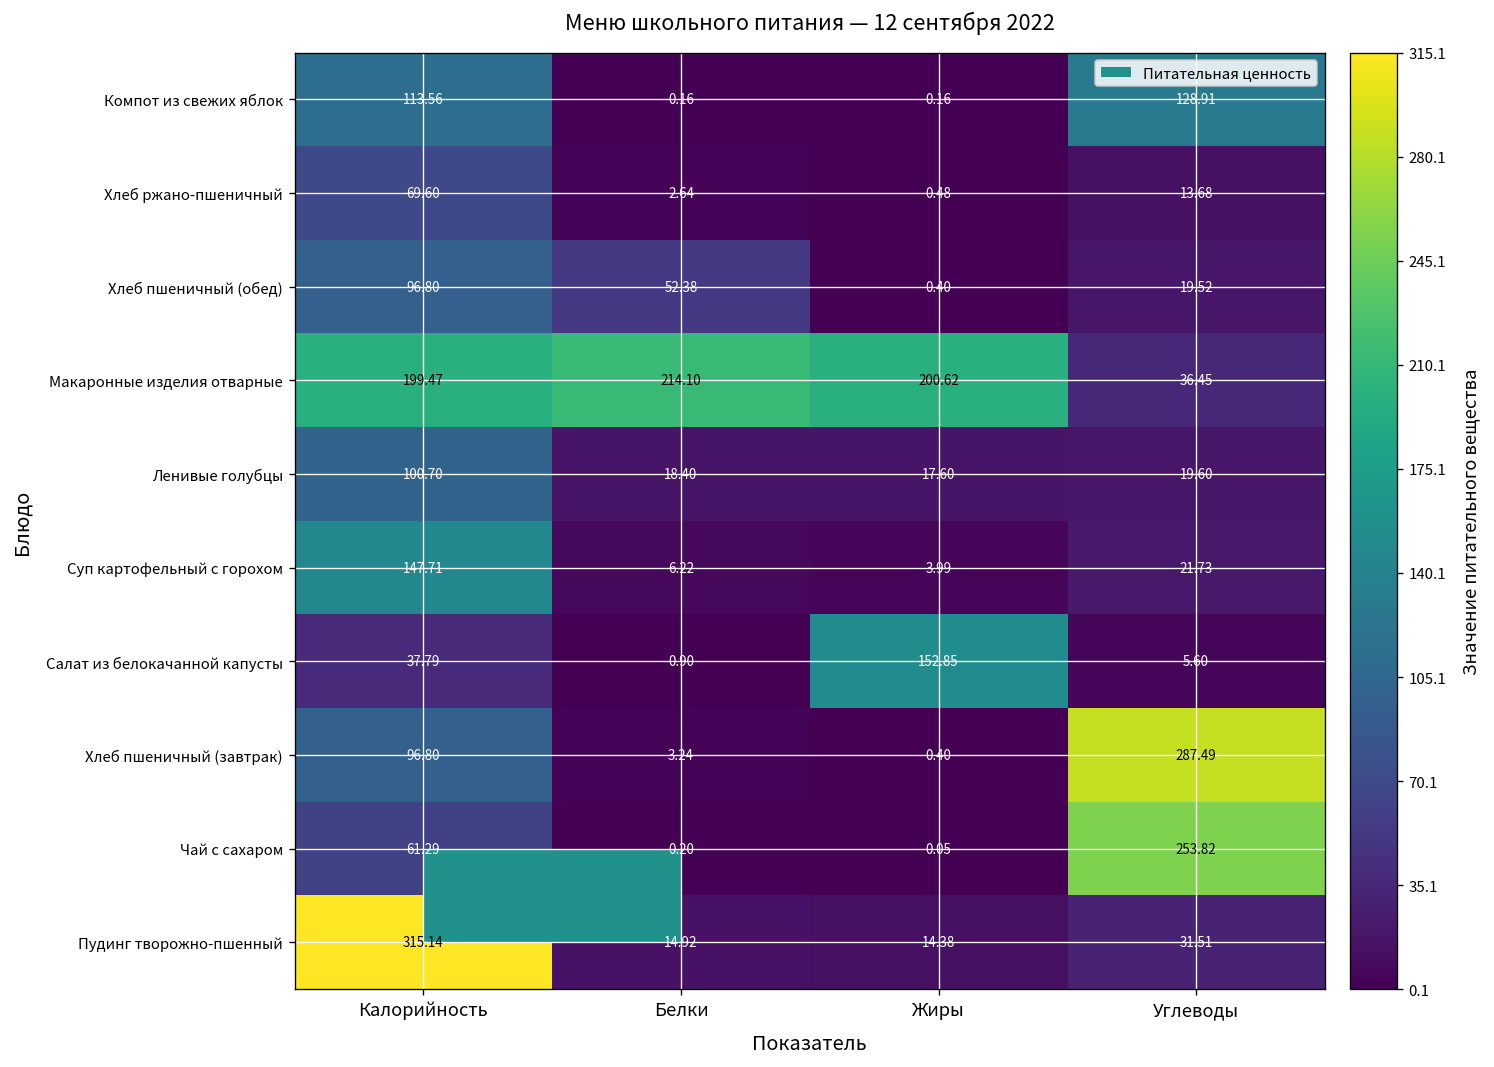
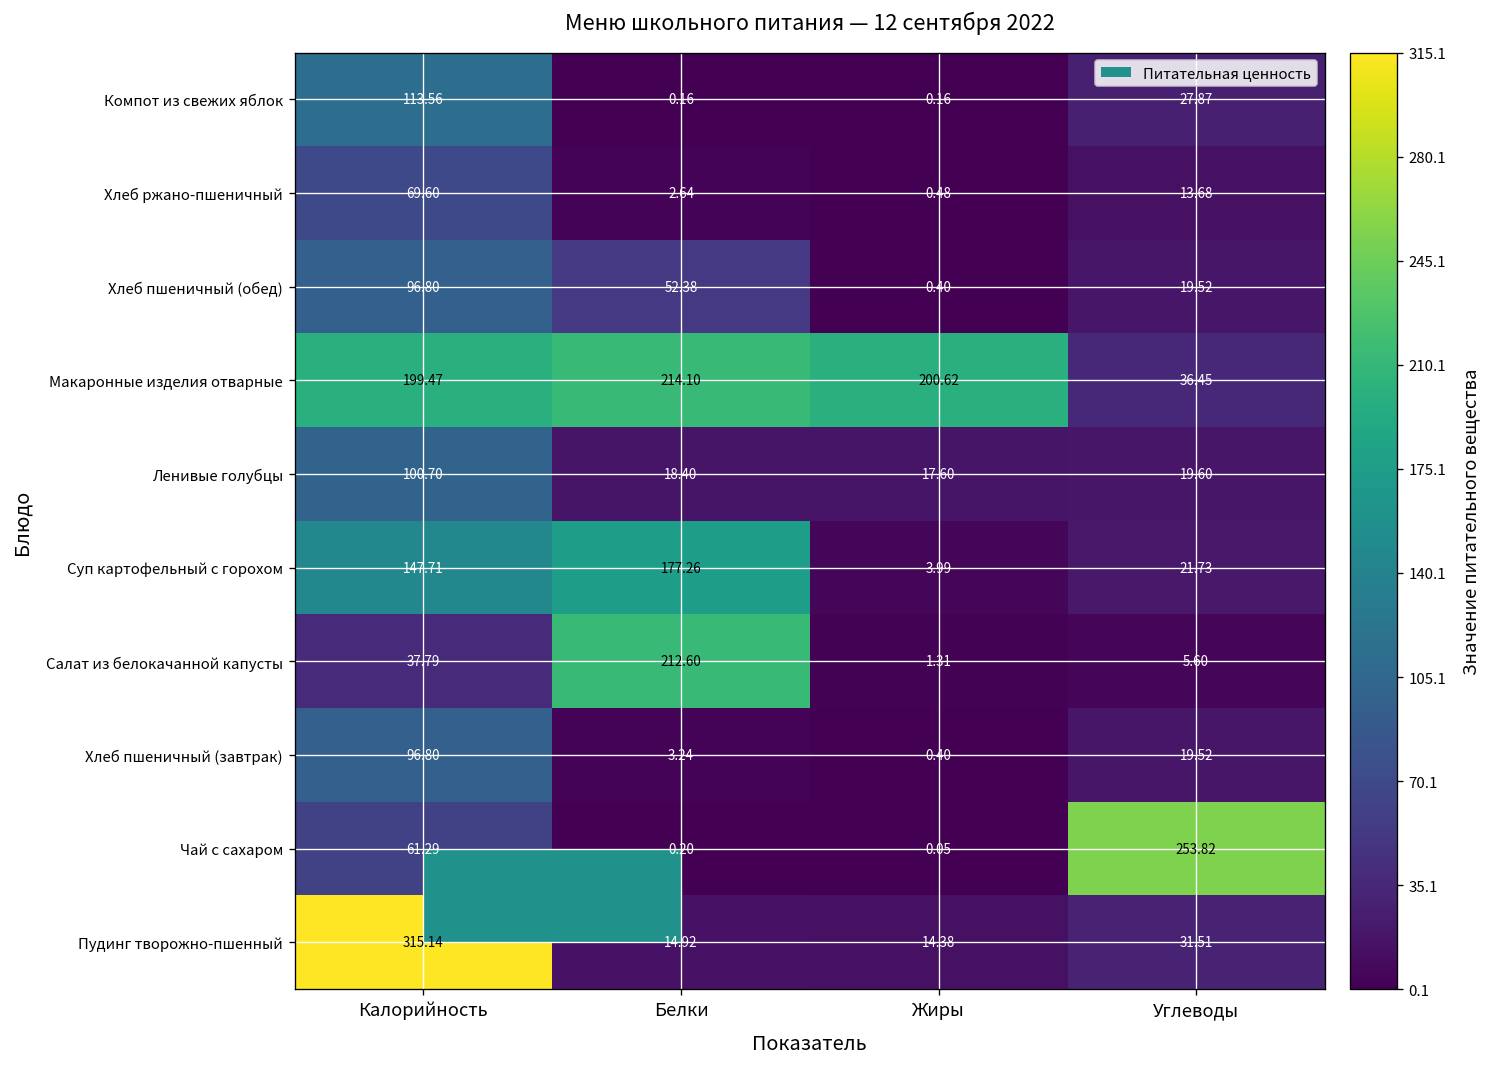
  {
    "Компот из свежих яблок": {
      "Калорийность": 113.56,
      "Белки": 0.16,
      "Жиры": 0.16,
-     "Углеводы": 128.91
+     "Углеводы": 27.87
    },
    "Хлеб ржано-пшеничный": {
      "Калорийность": 69.60,
      "Белки": 2.64,
      "Жиры": 0.48,
      "Углеводы": 13.68
    },
    "Хлеб пшеничный (обед)": {
      "Калорийность": 96.80,
      "Белки": 52.38,
      "Жиры": 0.40,
      "Углеводы": 19.52
    },
    "Макаронные изделия отварные": {
      "Калорийность": 199.47,
      "Белки": 214.10,
      "Жиры": 200.62,
      "Углеводы": 36.45
    },
    "Ленивые голубцы": {
      "Калорийность": 100.70,
      "Белки": 18.40,
      "Жиры": 17.60,
      "Углеводы": 19.60
    },
    "Суп картофельный с горохом": {
      "Калорийность": 147.71,
-     "Белки": 6.22,
+     "Белки": 177.26,
      "Жиры": 3.99,
      "Углеводы": 21.73
    },
    "Салат из белокачанной капусты": {
      "Калорийность": 37.79,
-     "Белки": 0.90,
-     "Жиры": 152.85,
+     "Белки": 212.60,
+     "Жиры": 1.31,
      "Углеводы": 5.60
    },
    "Хлеб пшеничный (завтрак)": {
      "Калорийность": 96.80,
      "Белки": 3.24,
      "Жиры": 0.40,
-     "Углеводы": 287.49
+     "Углеводы": 19.52
    },
    "Чай с сахаром": {
      "Жиры": 0.05,
      "Углеводы": 253.82
    },
    "Пудинг творожно-пшенный": {
      "Жиры": 14.38,
      "Углеводы": 31.51
    }
  }
